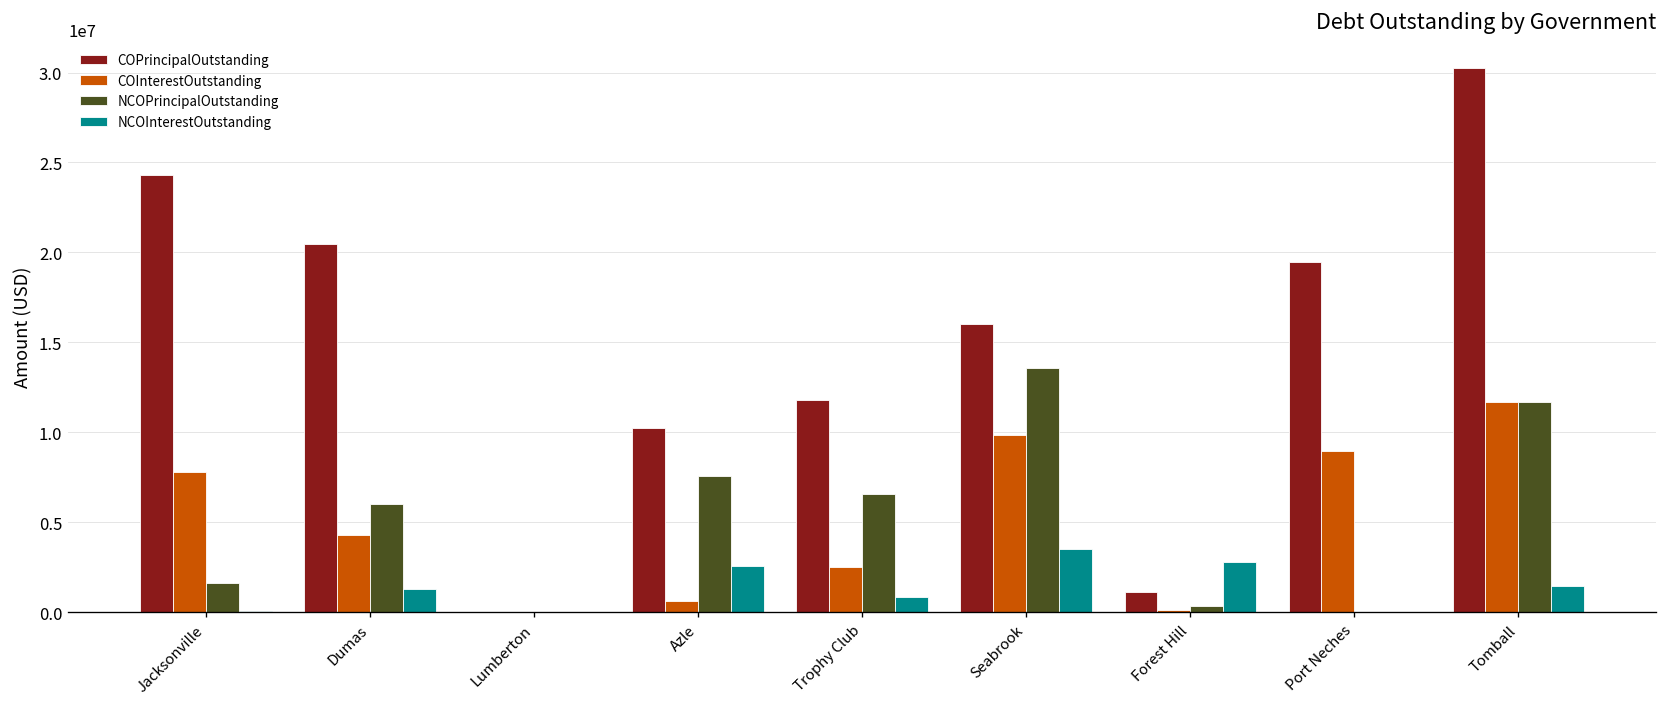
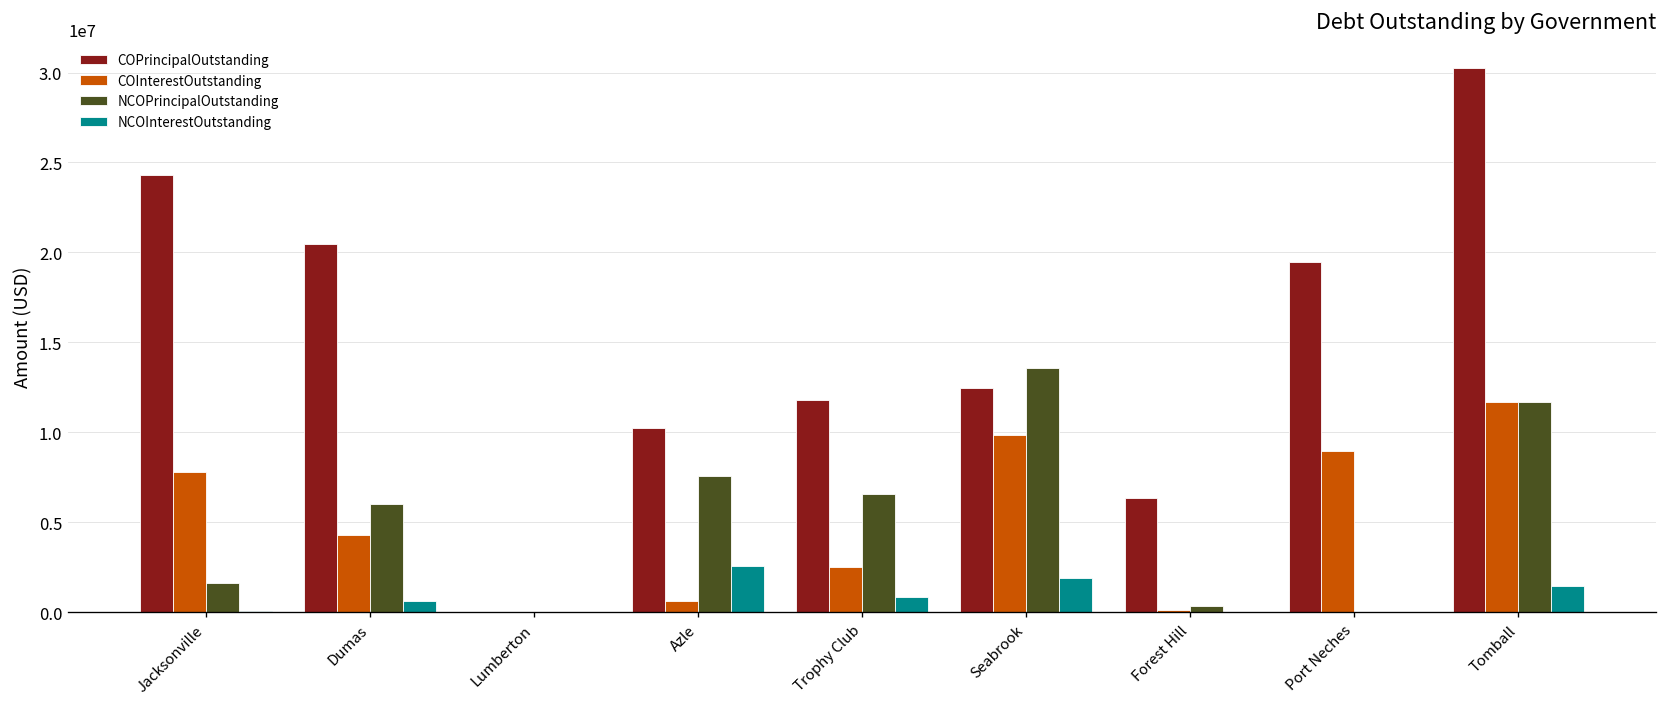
  {
    "COPrincipalOutstanding": {
      "Jacksonville": 24300000,
      "Dumas": 20500000,
      "Lumberton": 0,
      "Azle": 10200000,
      "Trophy Club": 11800000,
-     "Seabrook": 16000000,
-     "Forest Hill": 1100000,
+     "Seabrook": 12500000,
+     "Forest Hill": 6300000,
      "Port Neches": 19500000,
      "Tomball": 30200000
    },
    "COInterestOutstanding": {
      "Jacksonville": 7800000,
      "Dumas": 4300000,
      "Lumberton": 0,
      "Azle": 600000,
      "Trophy Club": 2500000,
      "Seabrook": 9900000,
      "Port Neches": 8900000,
      "Tomball": 11700000
    },
    "NCOPrincipalOutstanding": {
      "Jacksonville": 1600000,
      "Dumas": 6000000,
      "Lumberton": 0,
      "Azle": 7600000,
      "Trophy Club": 6600000,
      "Seabrook": 13600000,
      "Forest Hill": 300000,
      "Port Neches": 0,
      "Tomball": 11700000
    },
    "NCOInterestOutstanding": {
-     "Dumas": 1300000,
+     "Dumas": 600000,
      "Lumberton": 0,
      "Azle": 2500000,
      "Trophy Club": 800000,
-     "Seabrook": 3500000,
-     "Forest Hill": 2800000,
+     "Seabrook": 1900000,
+     "Forest Hill": 0,
      "Port Neches": 0,
      "Tomball": 1500000
    }
  }
